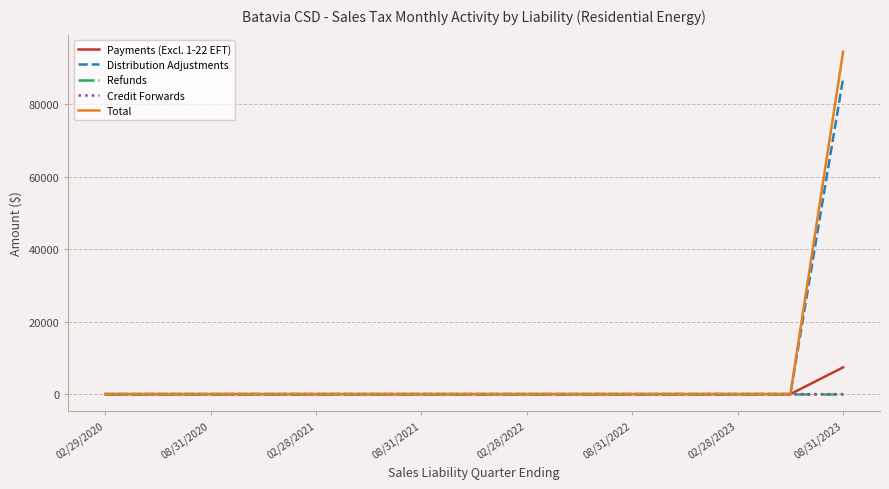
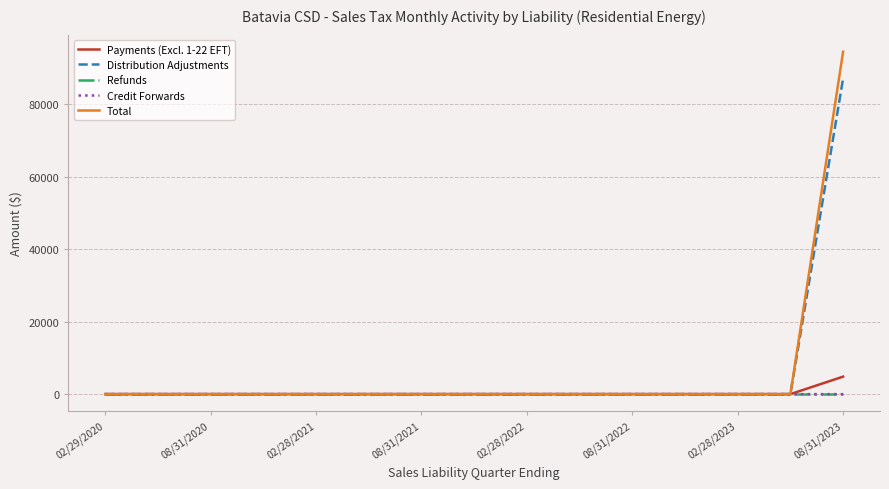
  {
    "Payments (Excl. 1-22 EFT)": {
-     "08/31/2023": 7000
+     "08/31/2023": 5000
    },
    "Distribution Adjustments": {
      "08/31/2023": 87000
    },
    "Credit Forwards": {
      "08/31/2023": 0
    },
    "Total": {
      "08/31/2023": 94000
    }
  }
